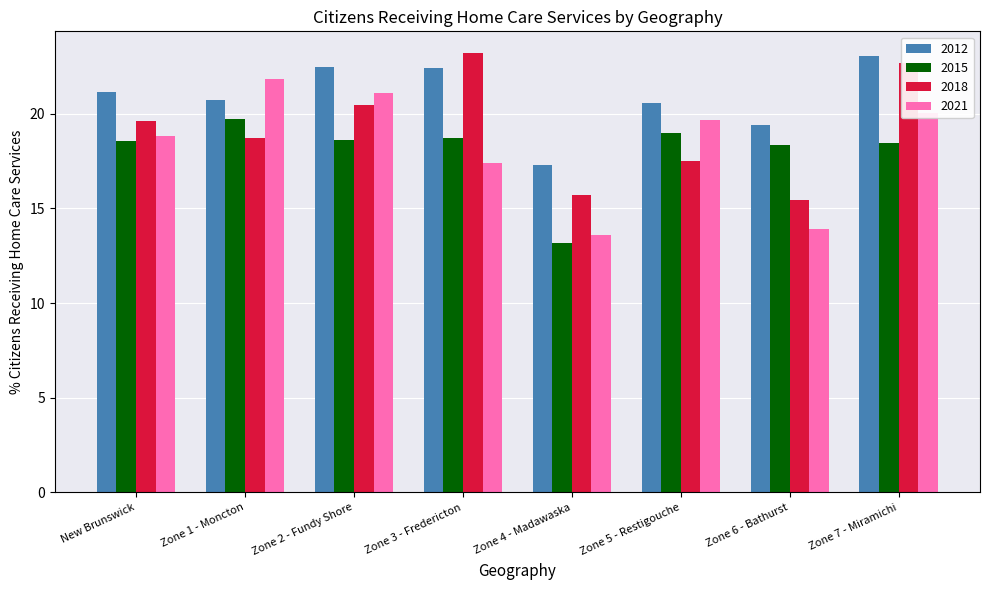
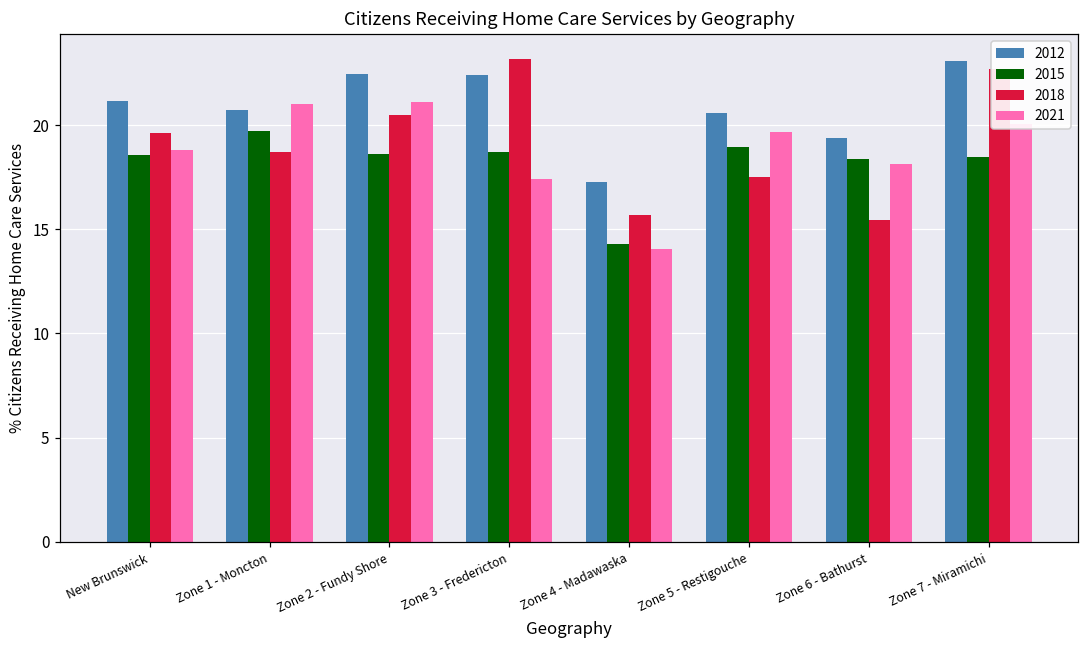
  {
    "2012": {
      "New Brunswick": 21.2,
      "Zone 1 - Moncton": 20.7,
      "Zone 2 - Fundy Shore": 22.5,
      "Zone 3 - Fredericton": 22.4,
      "Zone 4 - Madawaska": 17.3,
      "Zone 5 - Restigouche": 20.6,
      "Zone 6 - Bathurst": 19.4,
      "Zone 7 - Miramichi": 23.1
    },
    "2015": {
      "New Brunswick": 18.5,
      "Zone 1 - Moncton": 19.7,
      "Zone 2 - Fundy Shore": 18.6,
      "Zone 3 - Fredericton": 18.7,
-     "Zone 4 - Madawaska": 13.1,
+     "Zone 4 - Madawaska": 14.3,
      "Zone 5 - Restigouche": 19.0,
      "Zone 6 - Bathurst": 18.4,
      "Zone 7 - Miramichi": 18.4
    },
    "2018": {
      "New Brunswick": 19.6,
      "Zone 1 - Moncton": 18.7,
      "Zone 2 - Fundy Shore": 20.5,
      "Zone 3 - Fredericton": 23.2,
      "Zone 4 - Madawaska": 15.7,
      "Zone 5 - Restigouche": 17.5,
      "Zone 6 - Bathurst": 15.4
    },
    "2021": {
      "New Brunswick": 18.8,
-     "Zone 1 - Moncton": 21.9,
+     "Zone 1 - Moncton": 21.0,
      "Zone 2 - Fundy Shore": 21.1,
      "Zone 3 - Fredericton": 17.4,
-     "Zone 4 - Madawaska": 13.6,
+     "Zone 4 - Madawaska": 14.0,
      "Zone 5 - Restigouche": 19.7,
-     "Zone 6 - Bathurst": 13.9
+     "Zone 6 - Bathurst": 18.1
    }
  }
